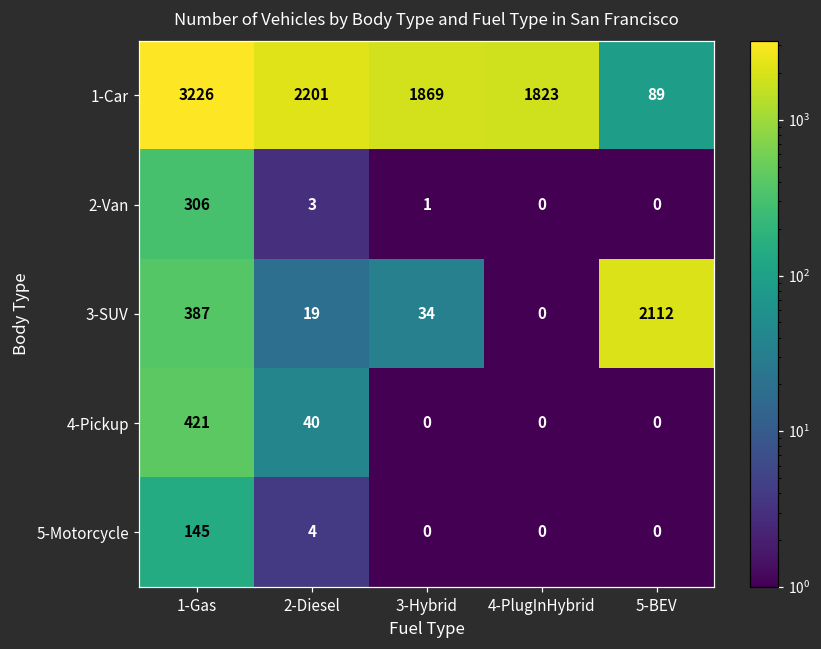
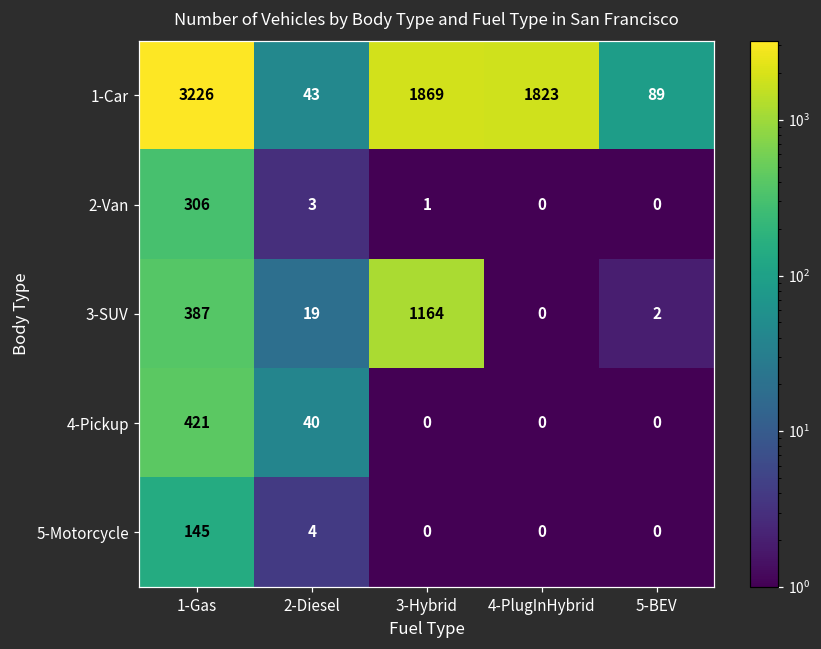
  {
    "1-Car": {
      "1-Gas": 3226,
-     "2-Diesel": 2201,
+     "2-Diesel": 43,
      "3-Hybrid": 1869,
      "4-PlugInHybrid": 1823,
      "5-BEV": 89
    },
    "2-Van": {
      "1-Gas": 306,
      "2-Diesel": 3,
      "3-Hybrid": 1,
      "4-PlugInHybrid": 0,
      "5-BEV": 0
    },
    "3-SUV": {
      "1-Gas": 387,
      "2-Diesel": 19,
-     "3-Hybrid": 34,
+     "3-Hybrid": 1164,
      "4-PlugInHybrid": 0,
-     "5-BEV": 2112
+     "5-BEV": 2
    },
    "4-Pickup": {
      "1-Gas": 421,
      "2-Diesel": 40,
      "3-Hybrid": 0,
      "4-PlugInHybrid": 0,
      "5-BEV": 0
    },
    "5-Motorcycle": {
      "1-Gas": 145,
      "2-Diesel": 4,
      "3-Hybrid": 0,
      "4-PlugInHybrid": 0,
      "5-BEV": 0
    }
  }
